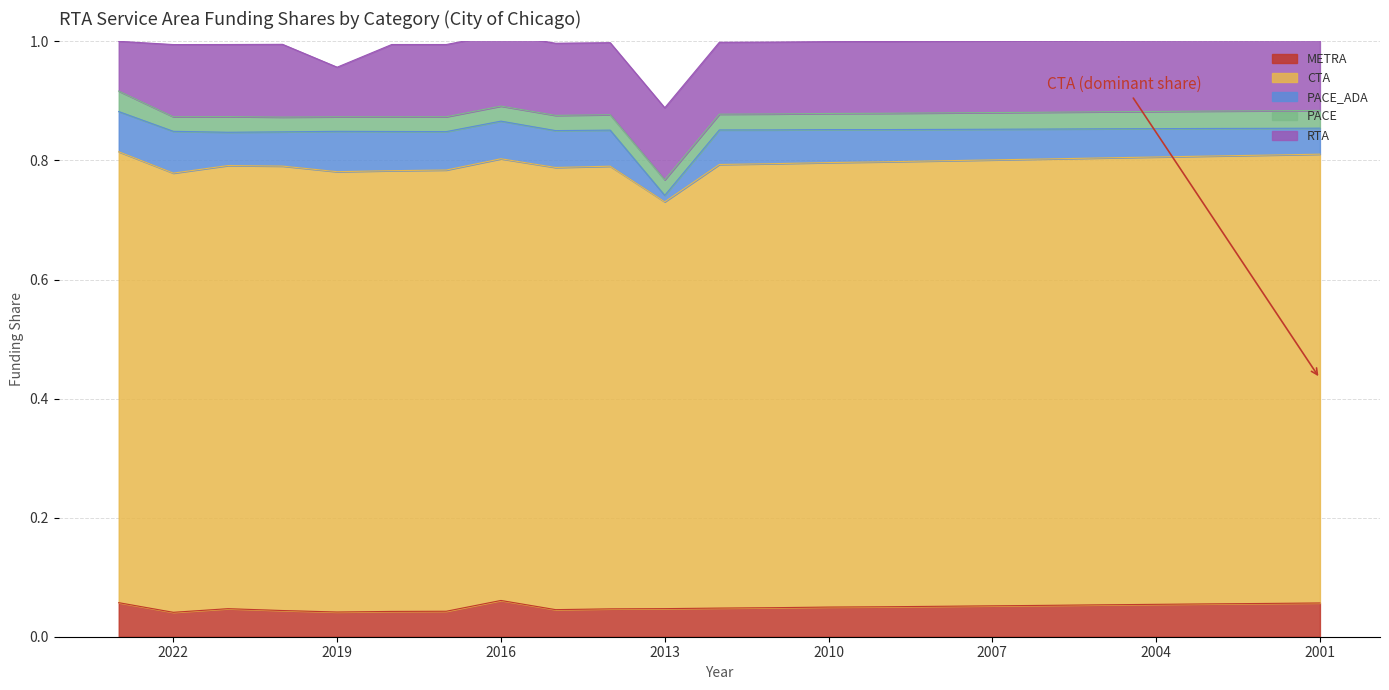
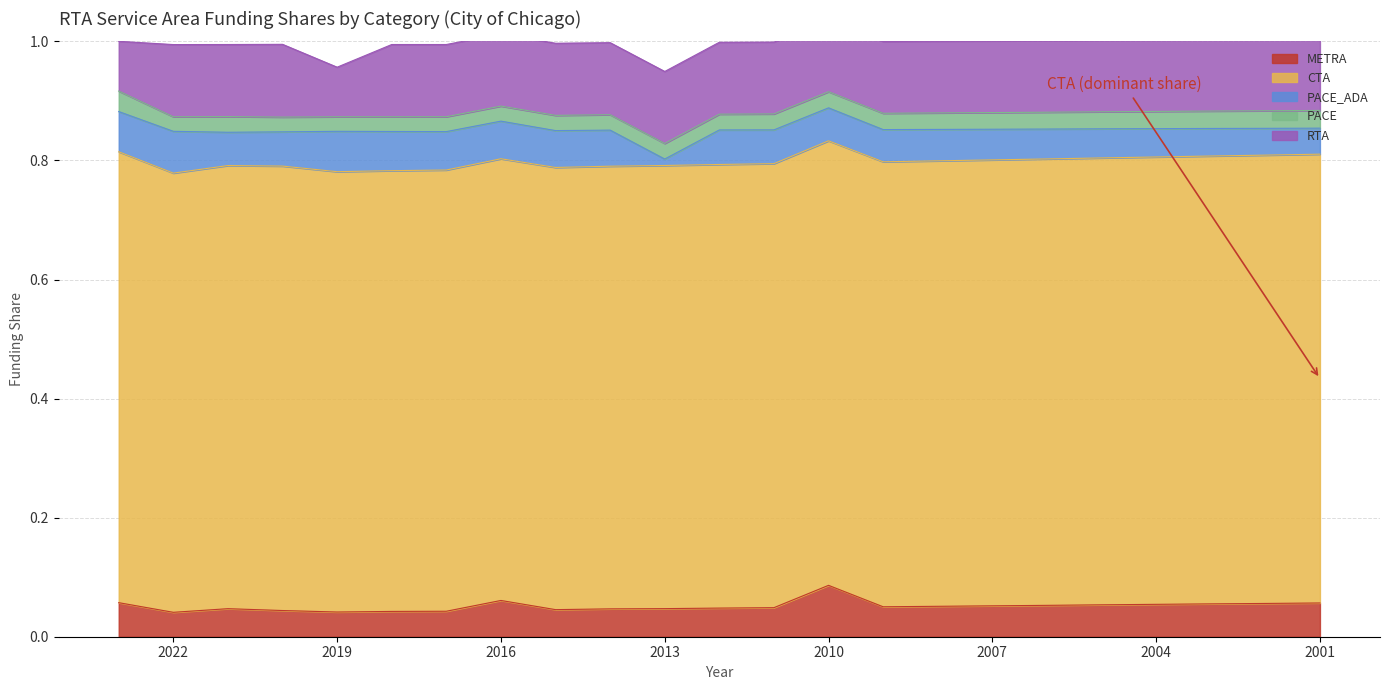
  {
    "METRA": {
      "2022": 0.04,
      "2019": 0.04,
      "2016": 0.06,
      "2013": 0.05,
-     "2010": 0.05,
+     "2010": 0.09,
      "2007": 0.05,
      "2004": 0.05,
      "2001": 0.06
    },
    "CTA": {
      "2022": 0.74,
      "2019": 0.74,
      "2016": 0.74,
-     "2013": 0.68,
+     "2013": 0.74,
      "2010": 0.75,
      "2007": 0.75,
      "2004": 0.75,
      "2001": 0.75
    },
    "PACE_ADA": {
      "2022": 0.07,
      "2019": 0.07,
      "2016": 0.06,
      "2013": 0.01,
      "2010": 0.06,
      "2007": 0.05,
      "2004": 0.05,
      "2001": 0.04
    },
    "PACE": {
      "2022": 0.02,
      "2019": 0.02,
      "2016": 0.03,
      "2013": 0.03,
      "2010": 0.03,
      "2007": 0.03,
      "2004": 0.03,
      "2001": 0.03
    },
    "RTA": {
      "2022": 0.12,
      "2019": 0.08,
      "2013": 0.12,
      "2007": 0.12,
      "2004": 0.12
    }
  }
